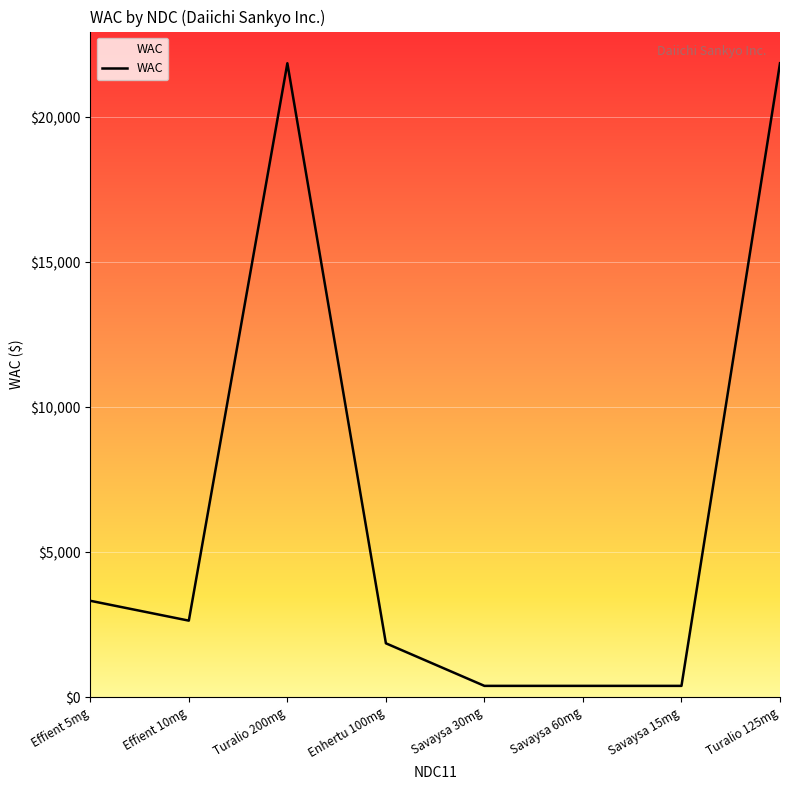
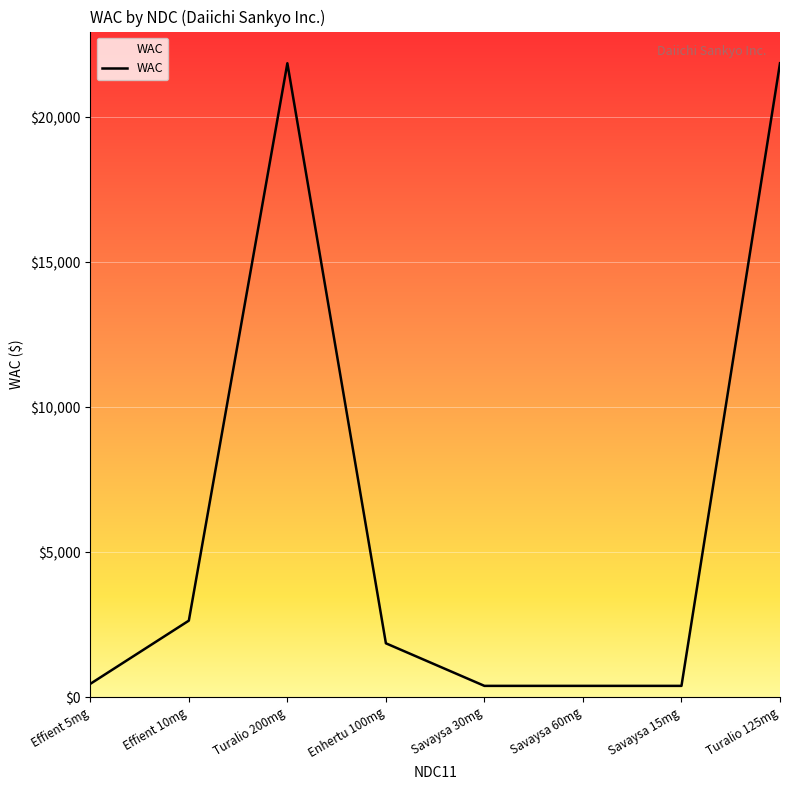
  {
-   "Effient 5mg": "$3,300",
+   "Effient 5mg": "$500",
    "Effient 10mg": "$2,600",
    "Turalio 200mg": "$21,900",
    "Enhertu 100mg": "$1,900",
    "Savaysa 30mg": "$400",
    "Savaysa 60mg": "$400",
    "Savaysa 15mg": "$400",
    "Turalio 125mg": "$21,900"
  }
